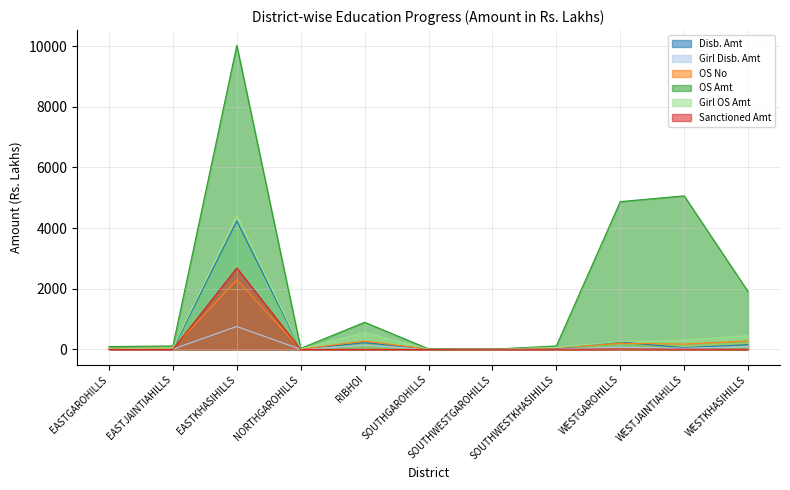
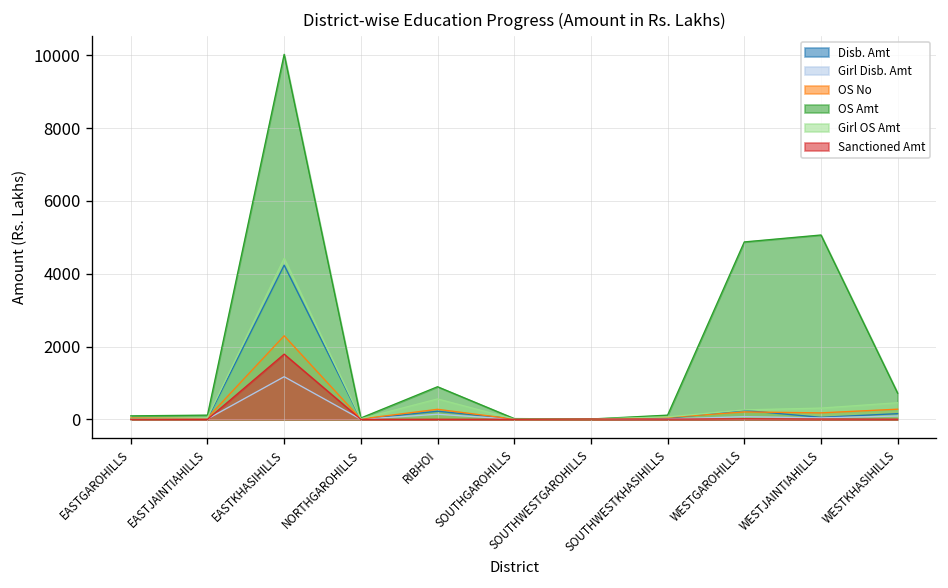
  {
    "Disb. Amt": {
      "EASTKHASIHILLS": 4200
    },
    "Girl Disb. Amt": {
-     "EASTKHASIHILLS": 800
+     "EASTKHASIHILLS": 1200
    },
    "OS No": {
      "EASTKHASIHILLS": 2300,
      "WESTJAINTIAHILLS": 200,
      "WESTKHASIHILLS": 300
    },
    "OS Amt": {
      "EASTKHASIHILLS": 10000,
      "RIBHOI": 900,
      "WESTGAROHILLS": 4900,
      "WESTJAINTIAHILLS": 5100,
-     "WESTKHASIHILLS": 1900
+     "WESTKHASIHILLS": 700
    },
    "Girl OS Amt": {
      "EASTKHASIHILLS": 4400,
      "RIBHOI": 600,
      "WESTJAINTIAHILLS": 300,
      "WESTKHASIHILLS": 500
    },
    "Sanctioned Amt": {
-     "EASTKHASIHILLS": 2700,
+     "EASTKHASIHILLS": 1800,
      "RIBHOI": 0,
      "WESTKHASIHILLS": 0
    }
  }
